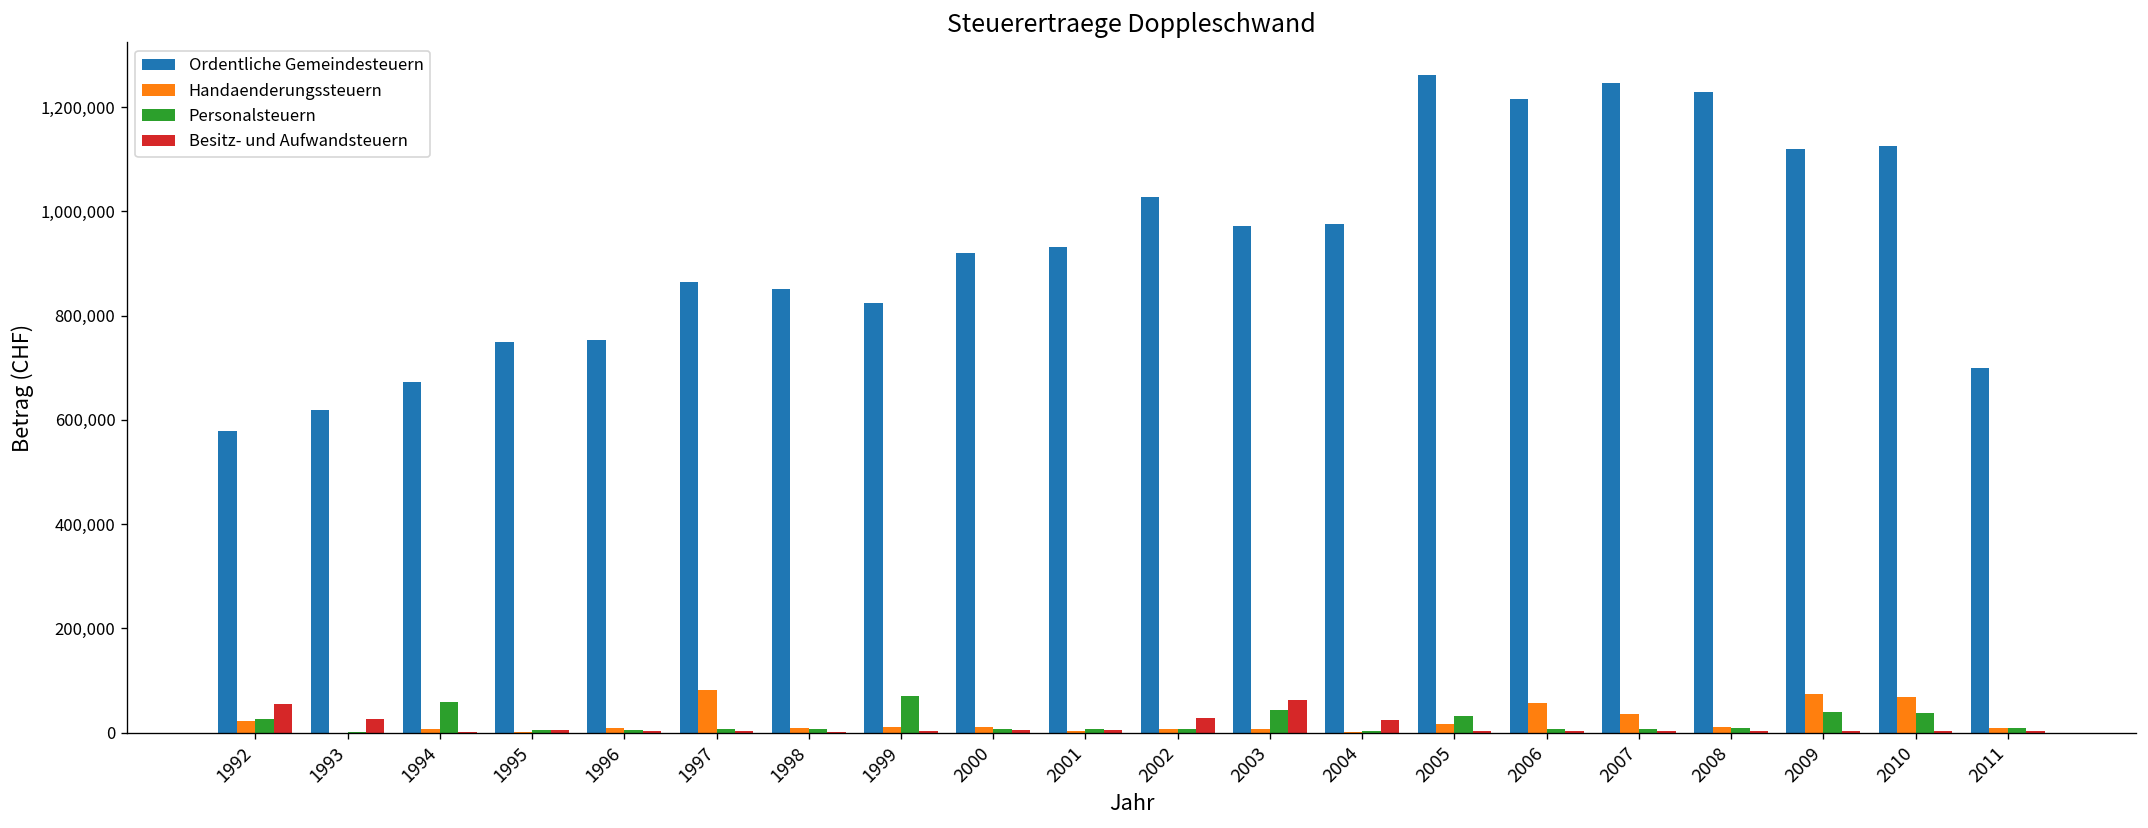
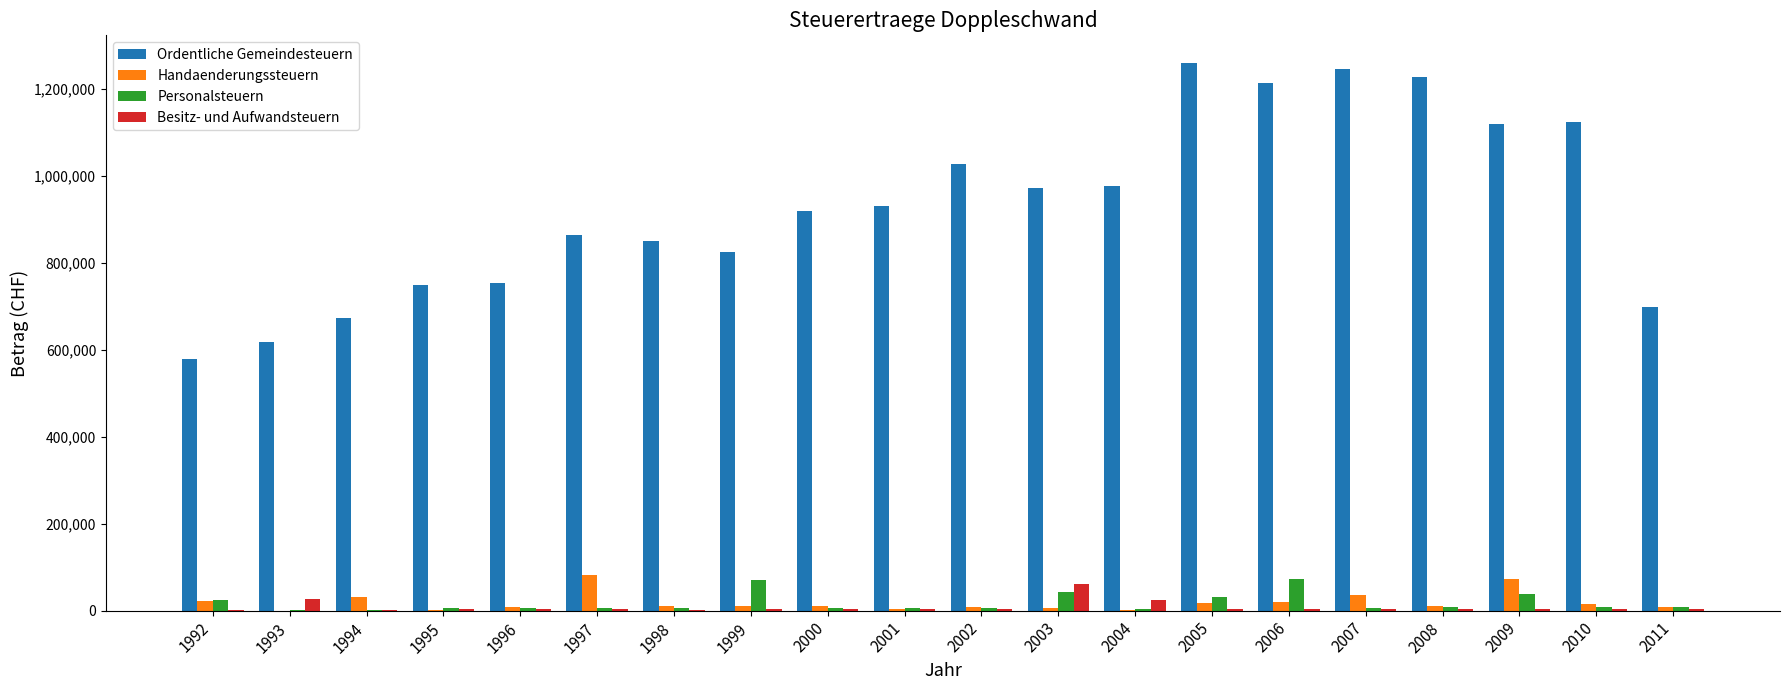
  {
    "Ordentliche Gemeindesteuern": {
      "1992": "580,000",
      "1993": "620,000",
      "1994": "670,000",
      "1995": "750,000",
      "1996": "750,000",
      "1997": "860,000",
      "1998": "850,000",
      "1999": "820,000",
      "2000": "920,000",
      "2001": "930,000",
      "2002": "1,030,000",
      "2003": "970,000",
      "2004": "980,000",
      "2005": "1,260,000",
      "2006": "1,220,000",
      "2007": "1,250,000",
      "2008": "1,230,000",
      "2009": "1,120,000",
      "2010": "1,120,000",
      "2011": "700,000"
    },
    "Handaenderungssteuern": {
      "1992": "20,000",
      "1993": "0",
-     "1994": "10,000",
+     "1994": "30,000",
      "1996": "10,000",
      "1997": "80,000",
      "1998": "10,000",
      "1999": "10,000",
      "2000": "10,000",
      "2002": "10,000",
      "2003": "10,000",
      "2005": "20,000",
-     "2006": "60,000",
+     "2006": "20,000",
      "2007": "30,000",
      "2008": "10,000",
      "2009": "70,000",
-     "2010": "70,000",
+     "2010": "20,000",
      "2011": "10,000"
    },
    "Personalsteuern": {
      "1992": "30,000",
-     "1994": "60,000",
+     "1994": "0",
      "1996": "10,000",
      "1997": "10,000",
      "1998": "10,000",
      "1999": "70,000",
      "2000": "10,000",
      "2001": "10,000",
      "2002": "10,000",
      "2003": "40,000",
      "2005": "30,000",
-     "2006": "10,000",
+     "2006": "70,000",
      "2007": "10,000",
      "2008": "10,000",
      "2009": "40,000",
-     "2010": "40,000",
+     "2010": "10,000",
      "2011": "10,000"
    },
    "Besitz- und Aufwandsteuern": {
-     "1992": "50,000",
+     "1992": "0",
      "1993": "30,000",
-     "2002": "30,000",
+     "2002": "0",
      "2003": "60,000",
      "2004": "30,000"
    }
  }
